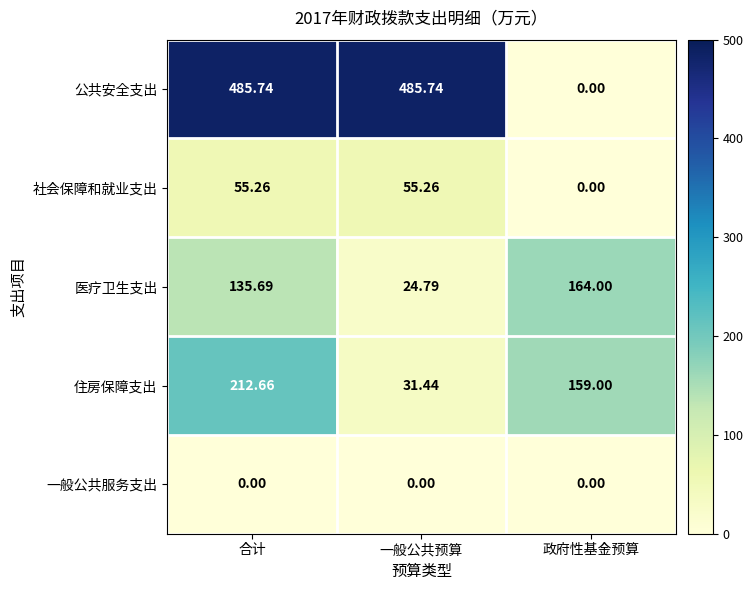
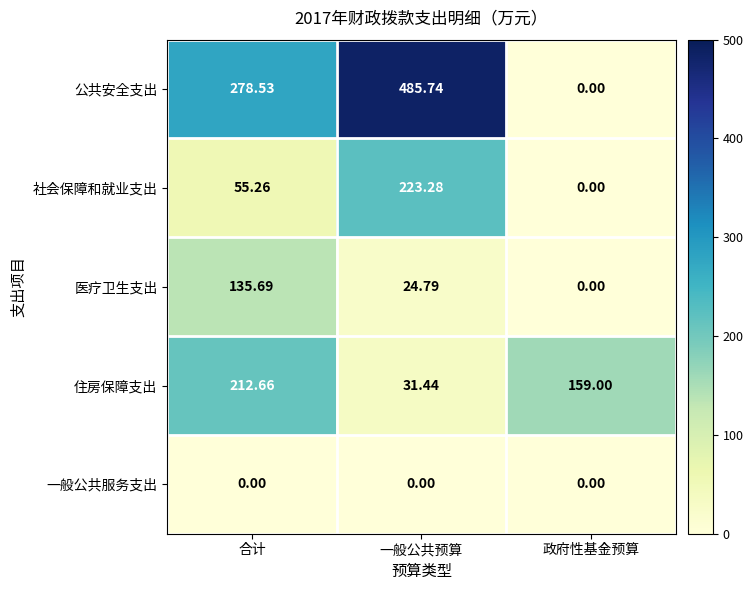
  {
    "公共安全支出": {
-     "合计": 485.74,
+     "合计": 278.53,
      "一般公共预算": 485.74,
      "政府性基金预算": 0.00
    },
    "社会保障和就业支出": {
      "合计": 55.26,
-     "一般公共预算": 55.26,
+     "一般公共预算": 223.28,
      "政府性基金预算": 0.00
    },
    "医疗卫生支出": {
      "合计": 135.69,
      "一般公共预算": 24.79,
-     "政府性基金预算": 164.00
+     "政府性基金预算": 0.00
    },
    "住房保障支出": {
      "合计": 212.66,
      "一般公共预算": 31.44,
      "政府性基金预算": 159.00
    },
    "一般公共服务支出": {
      "合计": 0.00,
      "一般公共预算": 0.00,
      "政府性基金预算": 0.00
    }
  }
